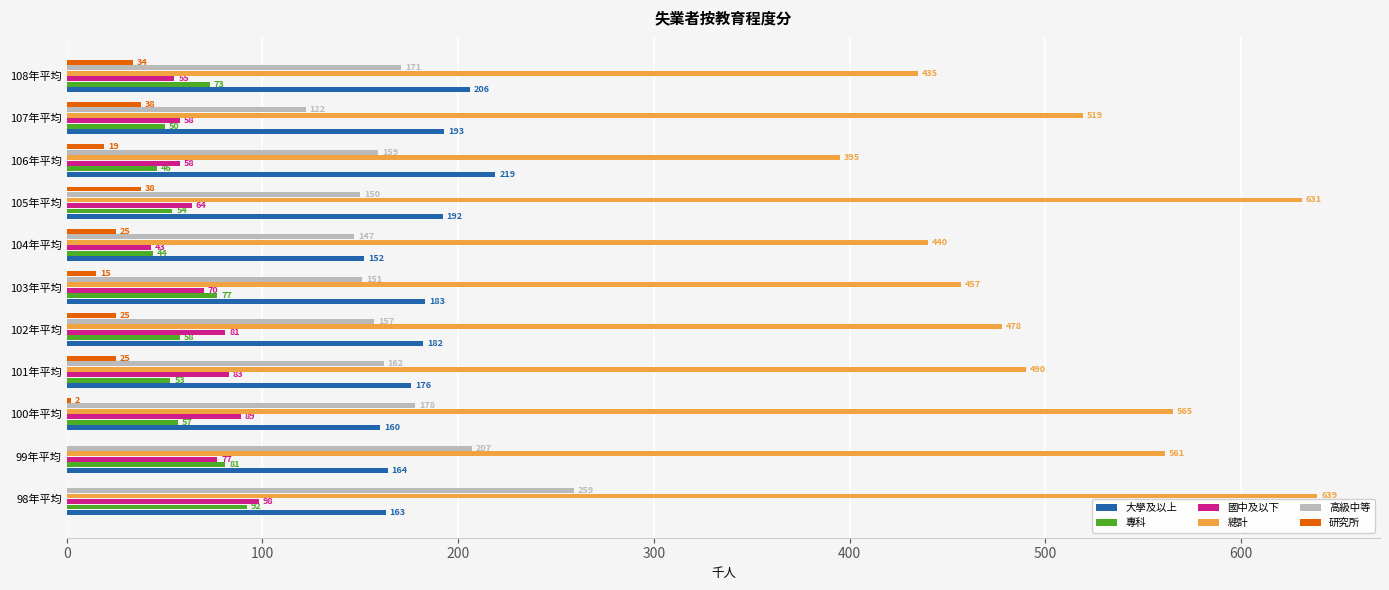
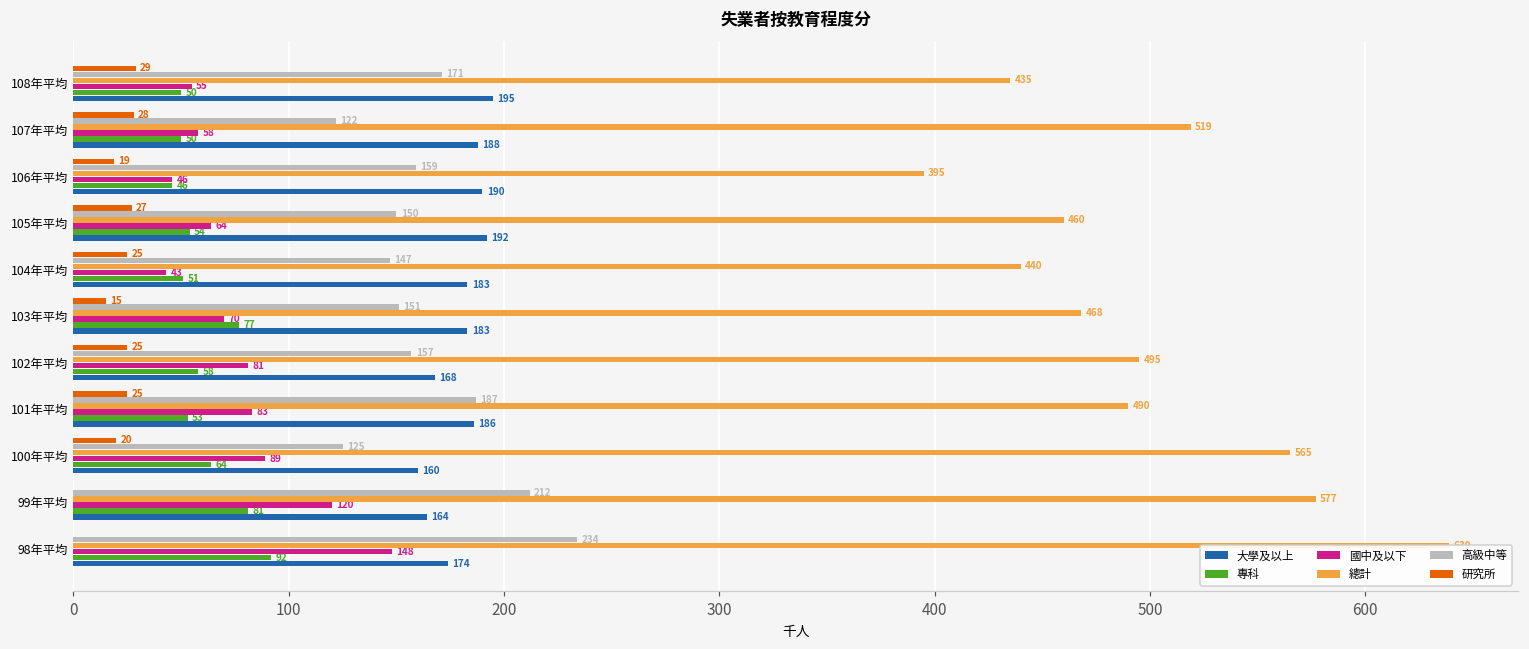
  {
    "大學及以上": {
-     "108年平均": 206,
-     "107年平均": 193,
-     "106年平均": 219,
+     "108年平均": 195,
+     "107年平均": 188,
+     "106年平均": 190,
      "105年平均": 192,
-     "104年平均": 152,
+     "104年平均": 183,
      "103年平均": 183,
-     "102年平均": 182,
-     "101年平均": 176,
+     "102年平均": 168,
+     "101年平均": 186,
      "100年平均": 160,
      "99年平均": 164,
-     "98年平均": 163
+     "98年平均": 174
    },
    "專科": {
-     "108年平均": 73,
+     "108年平均": 50,
      "107年平均": 50,
      "105年平均": 54,
-     "104年平均": 44,
+     "104年平均": 51,
      "103年平均": 77,
      "102年平均": 58,
      "101年平均": 53,
-     "100年平均": 57,
+     "100年平均": 64,
      "99年平均": 81,
      "98年平均": 92
    },
    "國中及以下": {
      "108年平均": 55,
      "107年平均": 58,
-     "106年平均": 58,
+     "106年平均": 46,
      "105年平均": 64,
      "104年平均": 43,
      "103年平均": 70,
      "102年平均": 81,
      "101年平均": 83,
      "100年平均": 89,
-     "99年平均": 77,
-     "98年平均": 98
+     "99年平均": 120,
+     "98年平均": 148
    },
    "總計": {
      "108年平均": 435,
      "107年平均": 519,
      "106年平均": 395,
-     "105年平均": 631,
+     "105年平均": 460,
      "104年平均": 440,
-     "103年平均": 457,
-     "102年平均": 478,
+     "103年平均": 468,
+     "102年平均": 495,
      "101年平均": 490,
      "100年平均": 565,
-     "99年平均": 561
+     "99年平均": 577
    },
    "高級中等": {
      "108年平均": 171,
      "107年平均": 122,
      "106年平均": 159,
      "105年平均": 150,
      "104年平均": 147,
      "103年平均": 151,
      "102年平均": 157,
-     "101年平均": 162,
-     "100年平均": 178,
-     "99年平均": 207,
-     "98年平均": 259
+     "101年平均": 187,
+     "100年平均": 125,
+     "99年平均": 212,
+     "98年平均": 234
    },
    "研究所": {
-     "108年平均": 34,
-     "107年平均": 38,
+     "108年平均": 29,
+     "107年平均": 28,
      "106年平均": 19,
-     "105年平均": 38,
+     "105年平均": 27,
      "104年平均": 25,
      "103年平均": 15,
      "102年平均": 25,
      "101年平均": 25,
-     "100年平均": 2
+     "100年平均": 20
    }
  }
